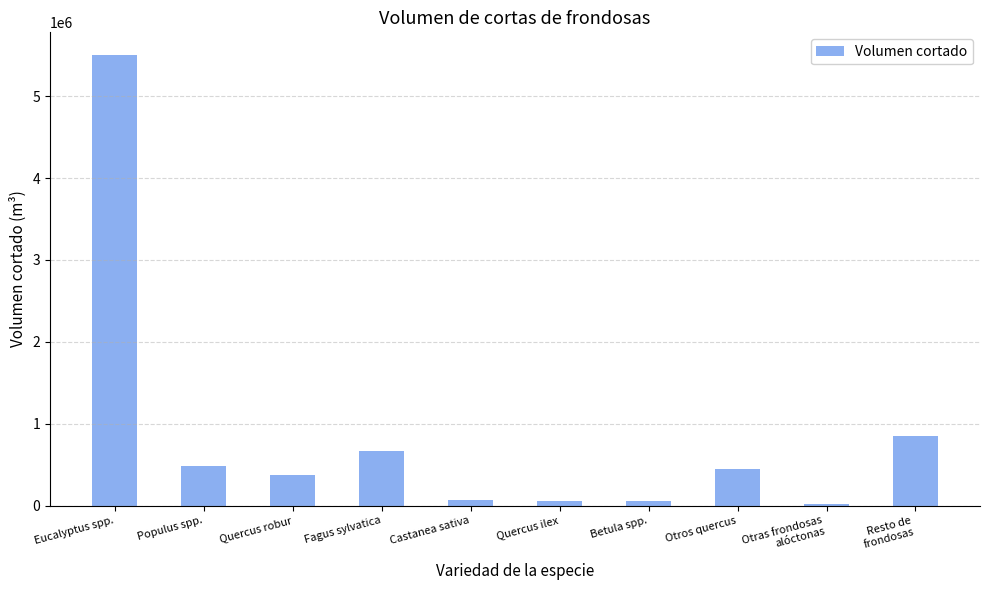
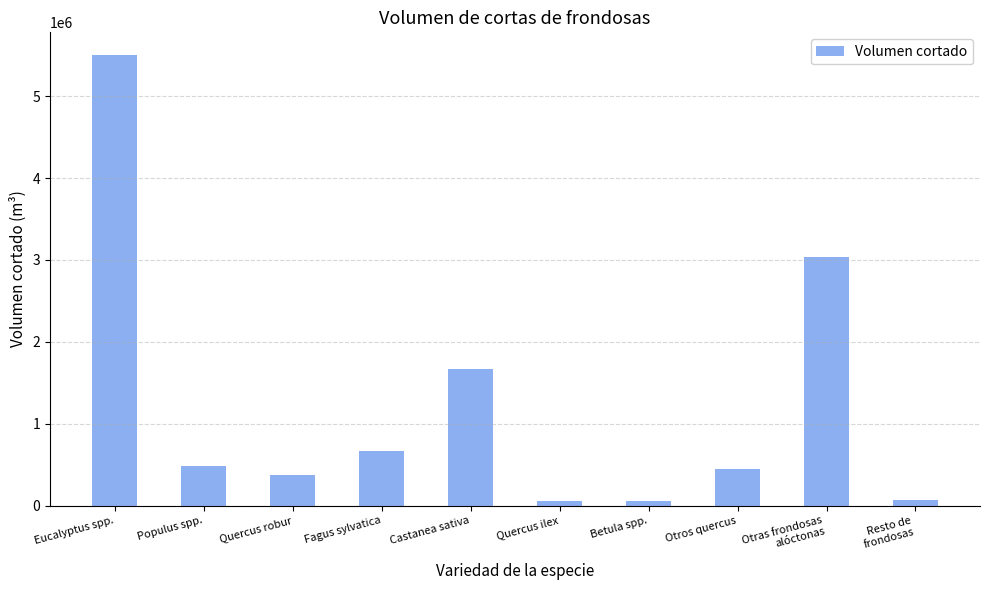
  {
    "Eucalyptus spp.": 5500000,
    "Populus spp.": 500000,
    "Quercus robur": 400000,
    "Fagus sylvatica": 700000,
-   "Castanea sativa": 100000,
+   "Castanea sativa": 1700000,
    "Quercus ilex": 100000,
    "Betula spp.": 100000,
    "Otros quercus": 400000,
-   "Otras frondosas alóctonas": 0,
-   "Resto de frondosas": 800000
+   "Otras frondosas alóctonas": 3000000,
+   "Resto de frondosas": 100000
  }
